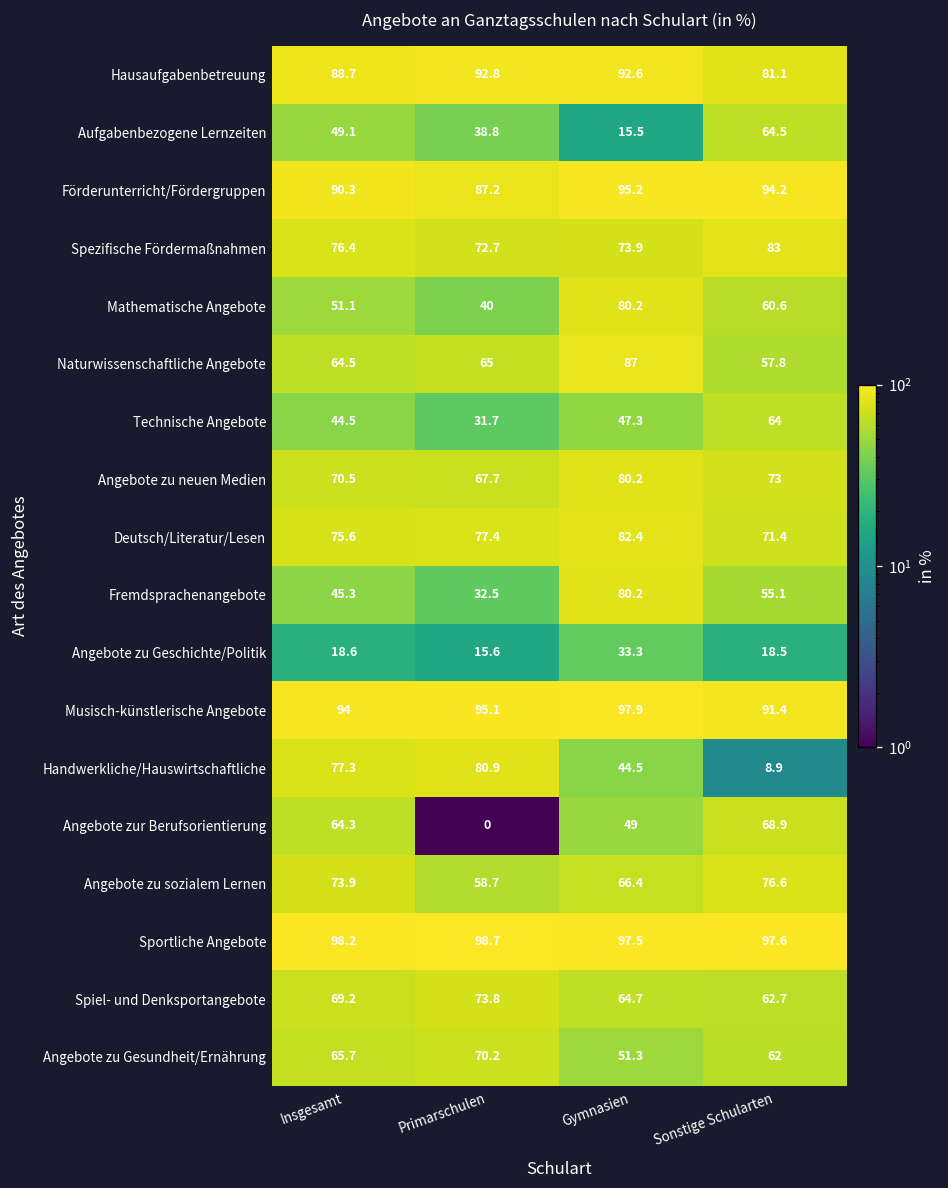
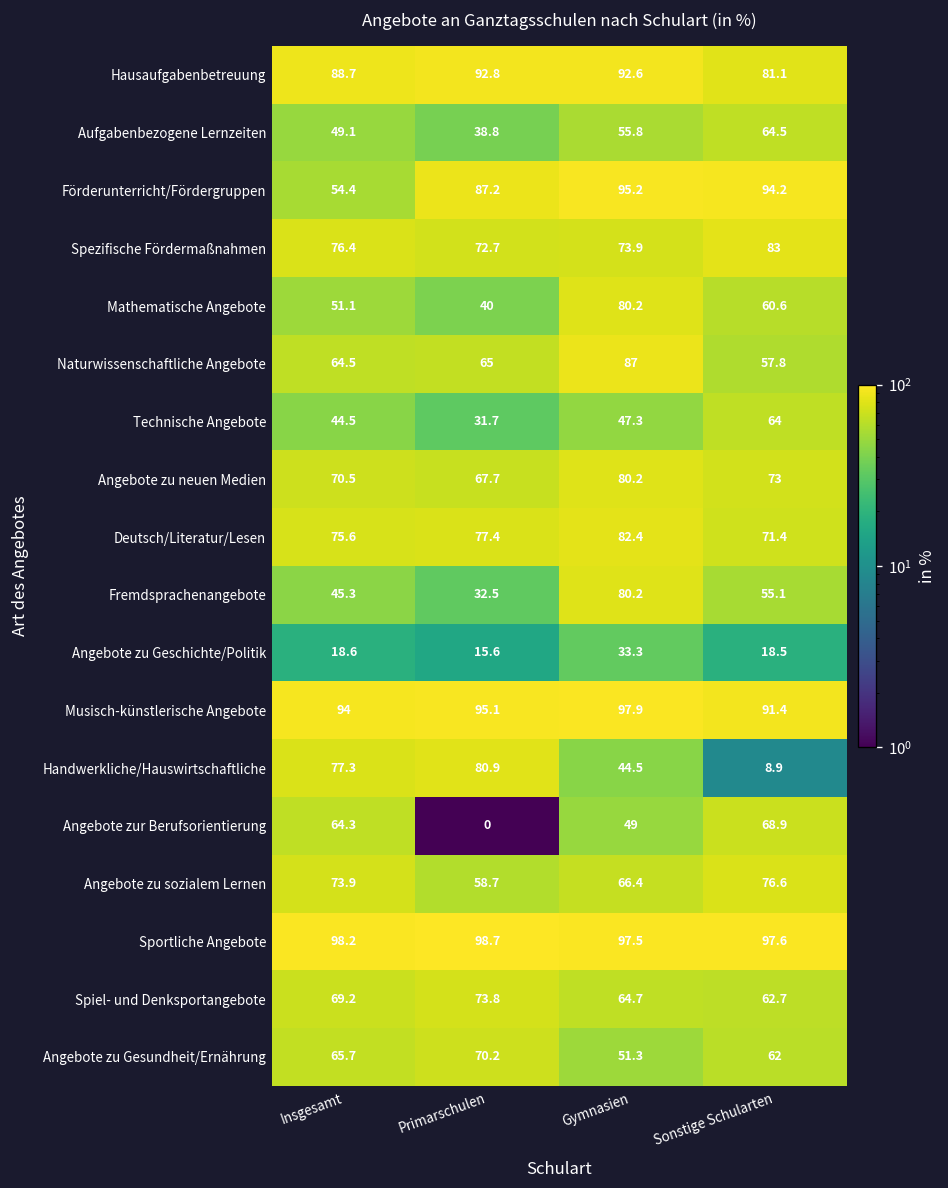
  {
    "Hausaufgabenbetreuung": {
      "Insgesamt": 88.7,
      "Primarschulen": 92.8,
      "Gymnasien": 92.6,
      "Sonstige Schularten": 81.1
    },
    "Aufgabenbezogene Lernzeiten": {
      "Insgesamt": 49.1,
      "Primarschulen": 38.8,
-     "Gymnasien": 15.5,
+     "Gymnasien": 55.8,
      "Sonstige Schularten": 64.5
    },
    "Förderunterricht/Fördergruppen": {
-     "Insgesamt": 90.3,
+     "Insgesamt": 54.4,
      "Primarschulen": 87.2,
      "Gymnasien": 95.2,
      "Sonstige Schularten": 94.2
    },
    "Spezifische Fördermaßnahmen": {
      "Insgesamt": 76.4,
      "Primarschulen": 72.7,
      "Gymnasien": 73.9,
      "Sonstige Schularten": 83
    },
    "Mathematische Angebote": {
      "Insgesamt": 51.1,
      "Primarschulen": 40,
      "Gymnasien": 80.2,
      "Sonstige Schularten": 60.6
    },
    "Naturwissenschaftliche Angebote": {
      "Insgesamt": 64.5,
      "Primarschulen": 65,
      "Gymnasien": 87,
      "Sonstige Schularten": 57.8
    },
    "Technische Angebote": {
      "Insgesamt": 44.5,
      "Primarschulen": 31.7,
      "Gymnasien": 47.3,
      "Sonstige Schularten": 64
    },
    "Angebote zu neuen Medien": {
      "Insgesamt": 70.5,
      "Primarschulen": 67.7,
      "Gymnasien": 80.2,
      "Sonstige Schularten": 73
    },
    "Deutsch/Literatur/Lesen": {
      "Insgesamt": 75.6,
      "Primarschulen": 77.4,
      "Gymnasien": 82.4,
      "Sonstige Schularten": 71.4
    },
    "Fremdsprachenangebote": {
      "Insgesamt": 45.3,
      "Primarschulen": 32.5,
      "Gymnasien": 80.2,
      "Sonstige Schularten": 55.1
    },
    "Angebote zu Geschichte/Politik": {
      "Insgesamt": 18.6,
      "Primarschulen": 15.6,
      "Gymnasien": 33.3,
      "Sonstige Schularten": 18.5
    },
    "Musisch-künstlerische Angebote": {
      "Insgesamt": 94,
      "Primarschulen": 95.1,
      "Gymnasien": 97.9,
      "Sonstige Schularten": 91.4
    },
    "Handwerkliche/Hauswirtschaftliche": {
      "Insgesamt": 77.3,
      "Primarschulen": 80.9,
      "Gymnasien": 44.5,
      "Sonstige Schularten": 8.9
    },
    "Angebote zur Berufsorientierung": {
      "Insgesamt": 64.3,
      "Primarschulen": 0,
      "Gymnasien": 49,
      "Sonstige Schularten": 68.9
    },
    "Angebote zu sozialem Lernen": {
      "Insgesamt": 73.9,
      "Primarschulen": 58.7,
      "Gymnasien": 66.4,
      "Sonstige Schularten": 76.6
    },
    "Sportliche Angebote": {
      "Insgesamt": 98.2,
      "Primarschulen": 98.7,
      "Gymnasien": 97.5,
      "Sonstige Schularten": 97.6
    },
    "Spiel- und Denksportangebote": {
      "Insgesamt": 69.2,
      "Primarschulen": 73.8,
      "Gymnasien": 64.7,
      "Sonstige Schularten": 62.7
    },
    "Angebote zu Gesundheit/Ernährung": {
      "Insgesamt": 65.7,
      "Primarschulen": 70.2,
      "Gymnasien": 51.3,
      "Sonstige Schularten": 62
    }
  }
